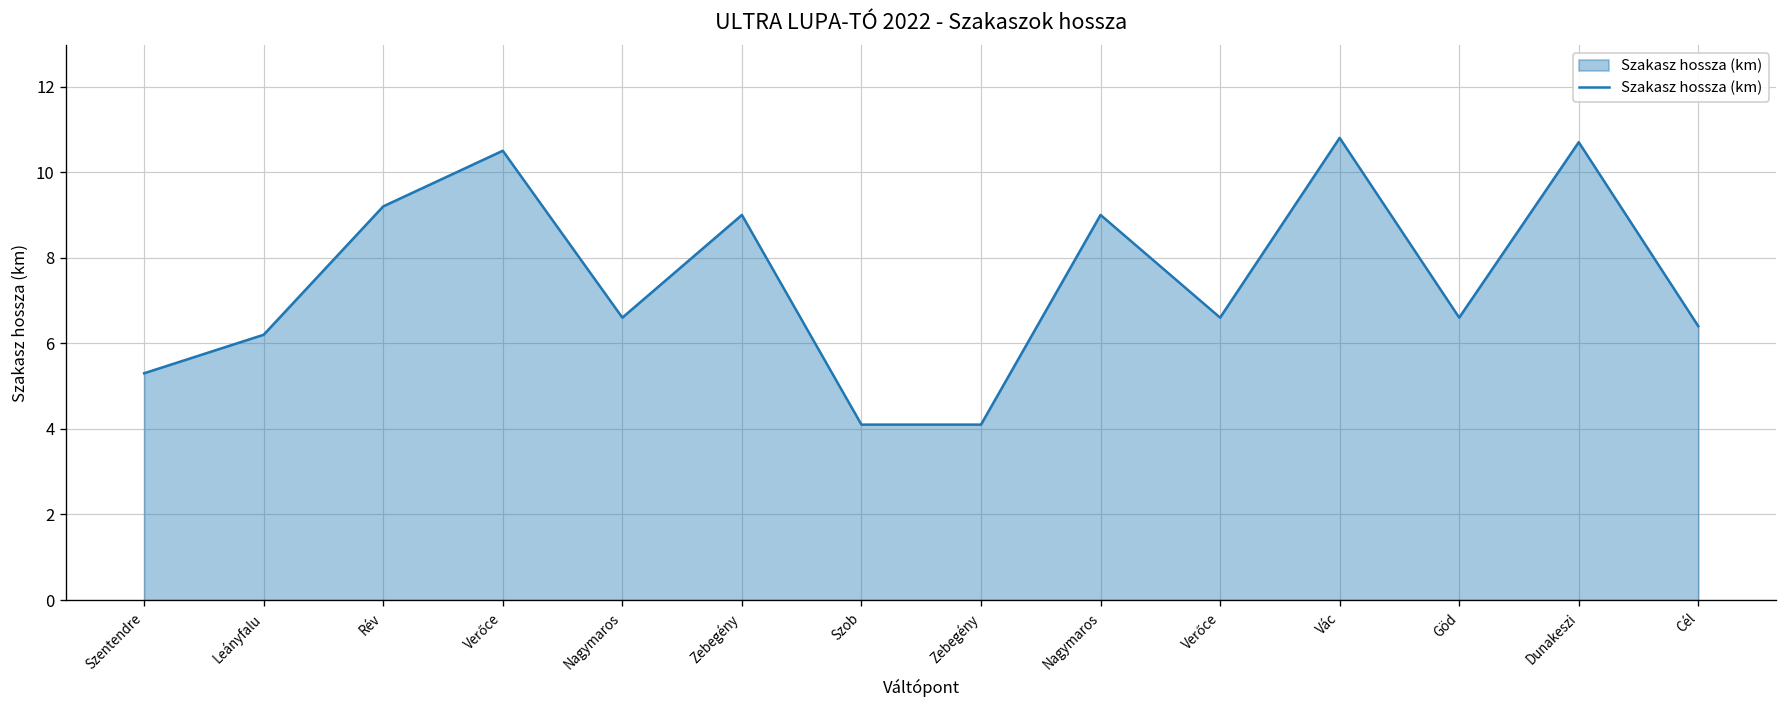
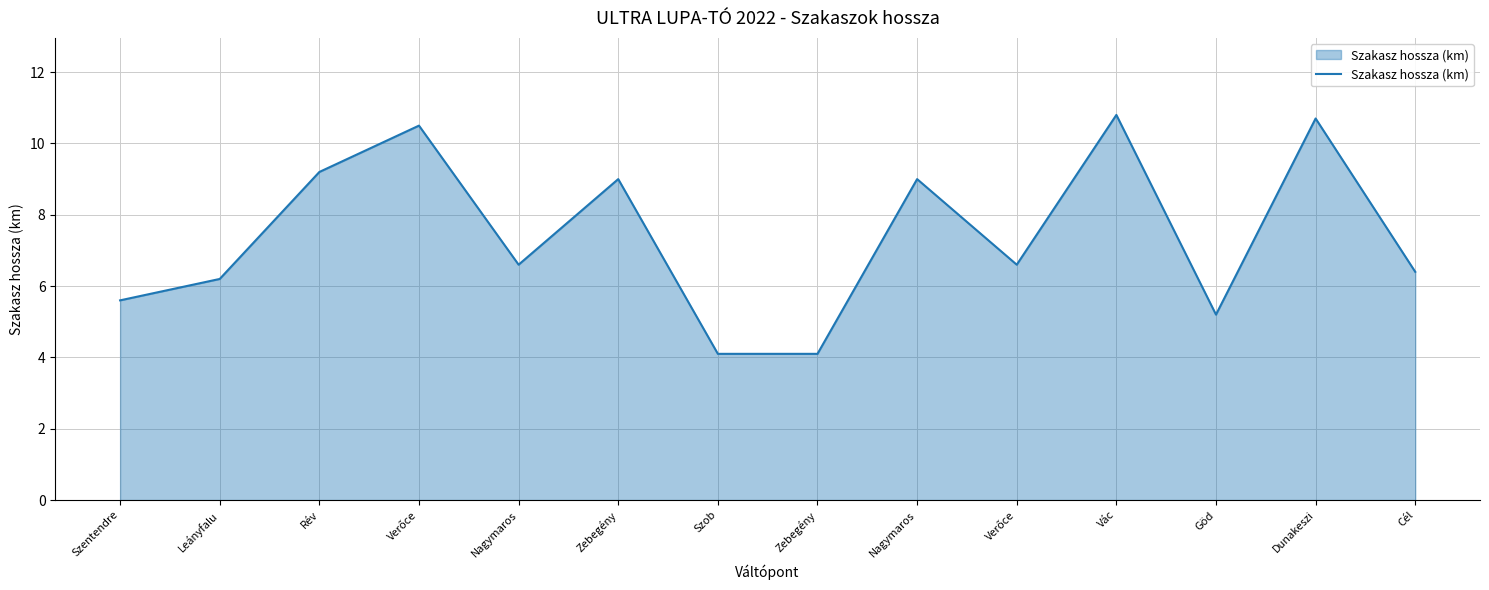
  {
-   "Szentendre": 5.3,
+   "Szentendre": 5.6,
    "Leányfalu": 6.2,
    "Rév": 9.2,
    "Szob": 4.1,
    "Vác": 10.8,
-   "Göd": 6.6,
+   "Göd": 5.2,
    "Dunakeszi": 10.7,
    "Cél": 6.4
  }
